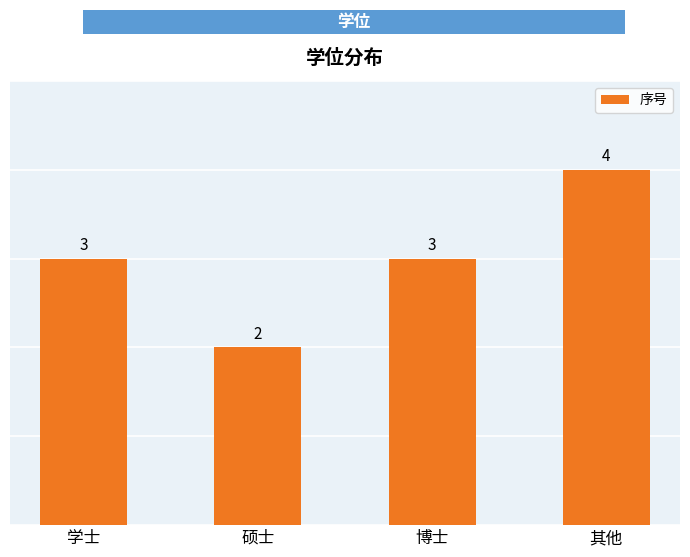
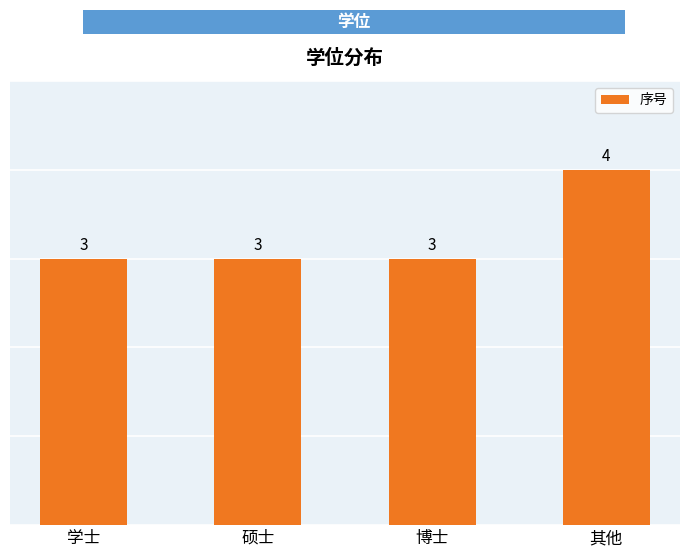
  {
    "学士": 3,
-   "硕士": 2,
+   "硕士": 3,
    "博士": 3,
    "其他": 4
  }
